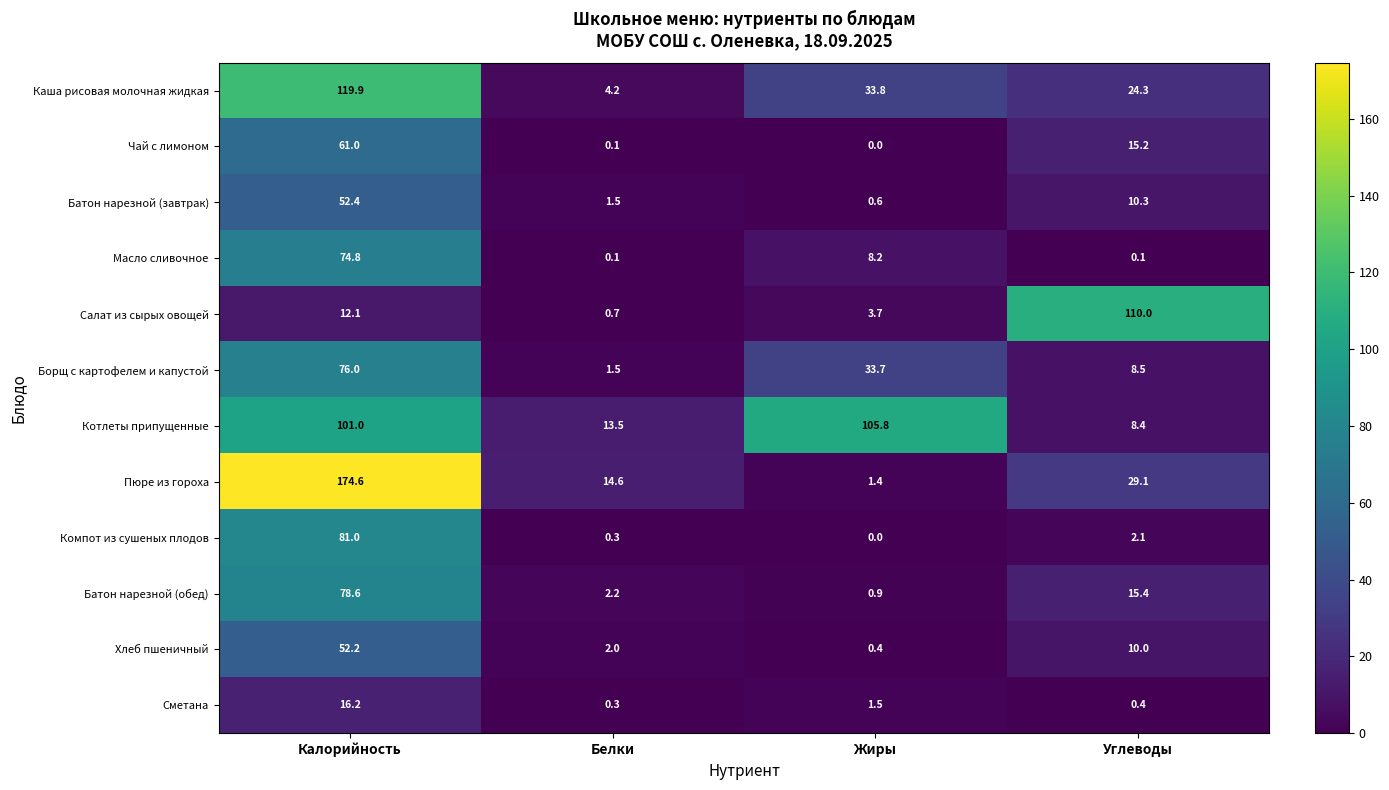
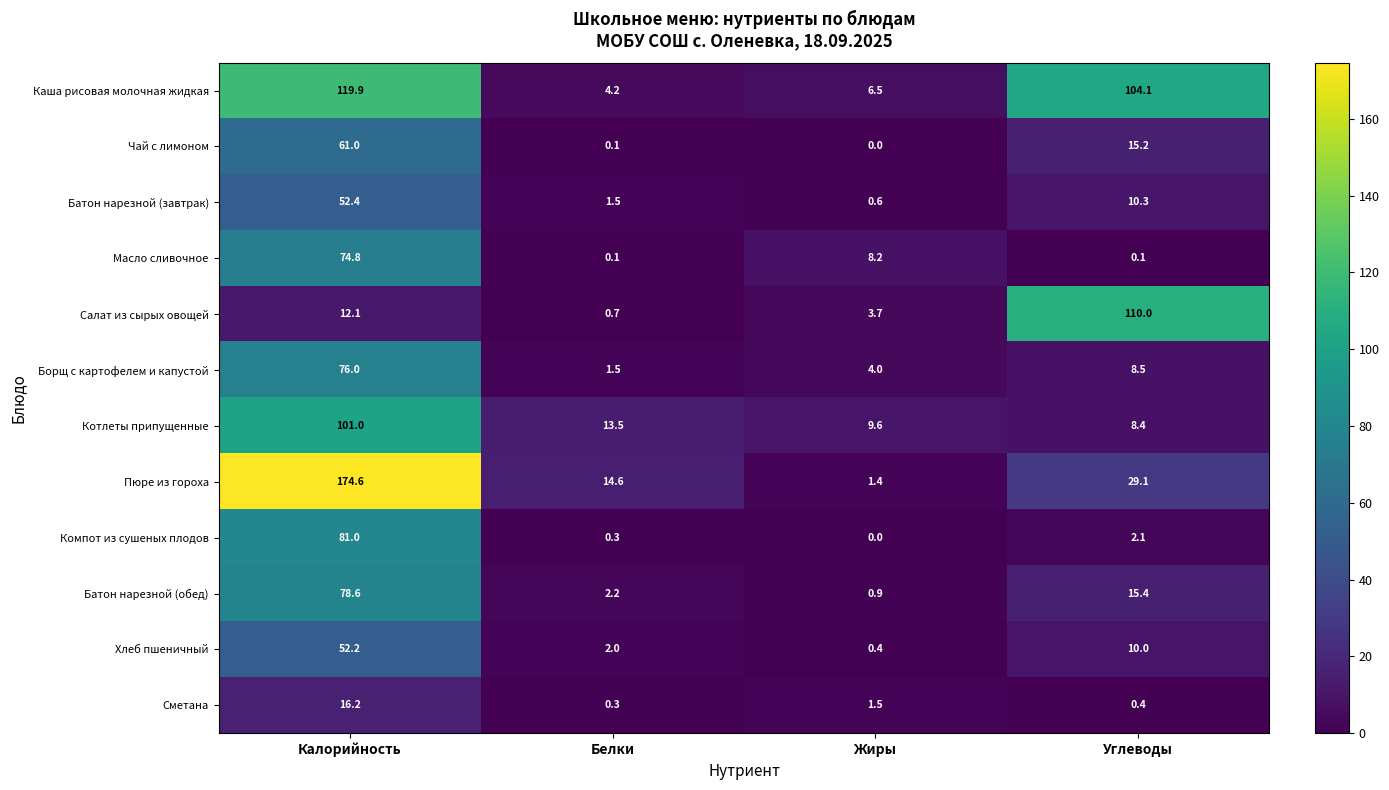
  {
    "Каша рисовая молочная жидкая": {
      "Калорийность": 119.9,
      "Белки": 4.2,
-     "Жиры": 33.8,
-     "Углеводы": 24.3
+     "Жиры": 6.5,
+     "Углеводы": 104.1
    },
    "Чай с лимоном": {
      "Калорийность": 61.0,
      "Белки": 0.1,
      "Жиры": 0.0,
      "Углеводы": 15.2
    },
    "Батон нарезной (завтрак)": {
      "Калорийность": 52.4,
      "Белки": 1.5,
      "Жиры": 0.6,
      "Углеводы": 10.3
    },
    "Масло сливочное": {
      "Калорийность": 74.8,
      "Белки": 0.1,
      "Жиры": 8.2,
      "Углеводы": 0.1
    },
    "Салат из сырых овощей": {
      "Калорийность": 12.1,
      "Белки": 0.7,
      "Жиры": 3.7,
      "Углеводы": 110.0
    },
    "Борщ с картофелем и капустой": {
      "Калорийность": 76.0,
      "Белки": 1.5,
-     "Жиры": 33.7,
+     "Жиры": 4.0,
      "Углеводы": 8.5
    },
    "Котлеты припущенные": {
      "Калорийность": 101.0,
      "Белки": 13.5,
-     "Жиры": 105.8,
+     "Жиры": 9.6,
      "Углеводы": 8.4
    },
    "Пюре из гороха": {
      "Калорийность": 174.6,
      "Белки": 14.6,
      "Жиры": 1.4,
      "Углеводы": 29.1
    },
    "Компот из сушеных плодов": {
      "Калорийность": 81.0,
      "Белки": 0.3,
      "Жиры": 0.0,
      "Углеводы": 2.1
    },
    "Батон нарезной (обед)": {
      "Калорийность": 78.6,
      "Белки": 2.2,
      "Жиры": 0.9,
      "Углеводы": 15.4
    },
    "Хлеб пшеничный": {
      "Калорийность": 52.2,
      "Белки": 2.0,
      "Жиры": 0.4,
      "Углеводы": 10.0
    },
    "Сметана": {
      "Калорийность": 16.2,
      "Белки": 0.3,
      "Жиры": 1.5,
      "Углеводы": 0.4
    }
  }
